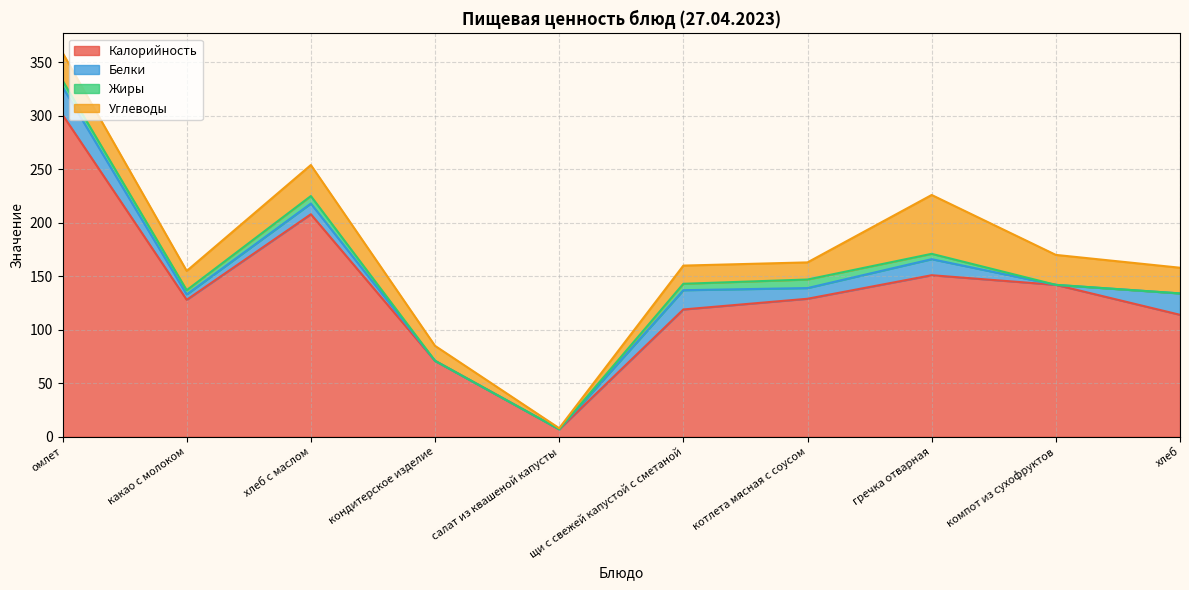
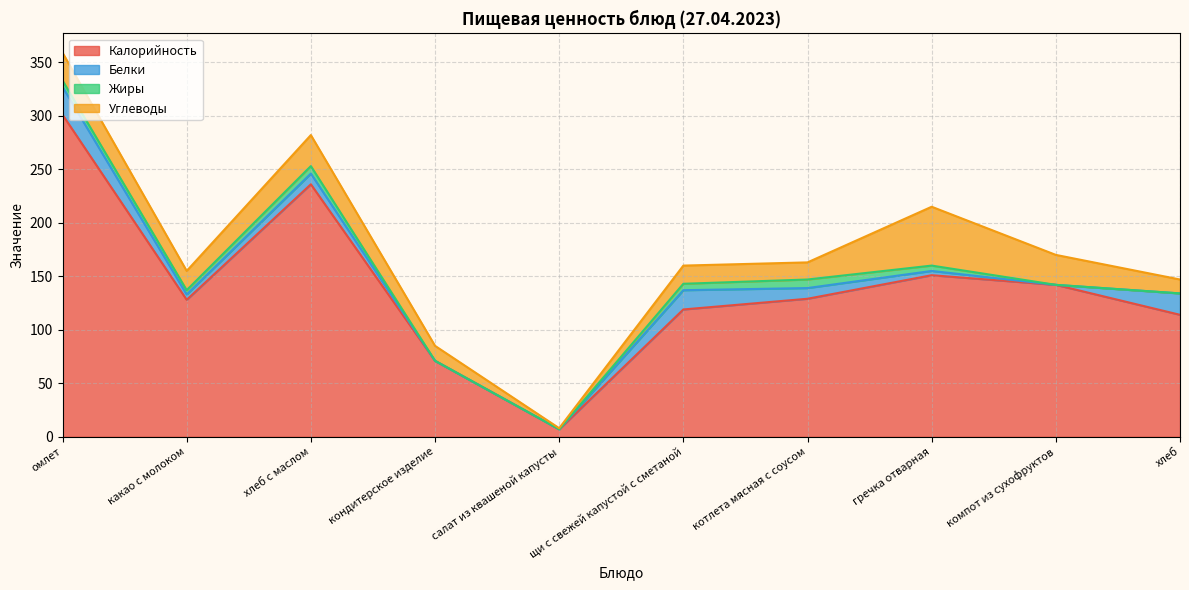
  {
    "Калорийность": {
      "омлет": 301,
      "какао с молоком": 128,
-     "хлеб с маслом": 208,
+     "хлеб с маслом": 236,
      "щи с свежей капустой с сметаной": 119,
      "котлета мясная с соусом": 129,
      "гречка отварная": 151,
      "хлеб": 114
    },
    "Белки": {
      "омлет": 26,
      "какао с молоком": 5,
      "хлеб с маслом": 10,
      "щи с свежей капустой с сметаной": 18,
      "котлета мясная с соусом": 10,
-     "гречка отварная": 15
+     "гречка отварная": 4
    },
    "Жиры": {
      "омлет": 6,
      "какао с молоком": 4,
      "хлеб с маслом": 7,
      "щи с свежей капустой с сметаной": 6,
      "котлета мясная с соусом": 8,
      "гречка отварная": 5
    },
    "Углеводы": {
      "омлет": 26,
      "какао с молоком": 18,
      "хлеб с маслом": 29,
      "кондитерское изделие": 14,
      "щи с свежей капустой с сметаной": 17,
      "котлета мясная с соусом": 16,
      "гречка отварная": 55,
      "компот из сухофруктов": 28,
-     "хлеб": 24
+     "хлеб": 13
    }
  }
